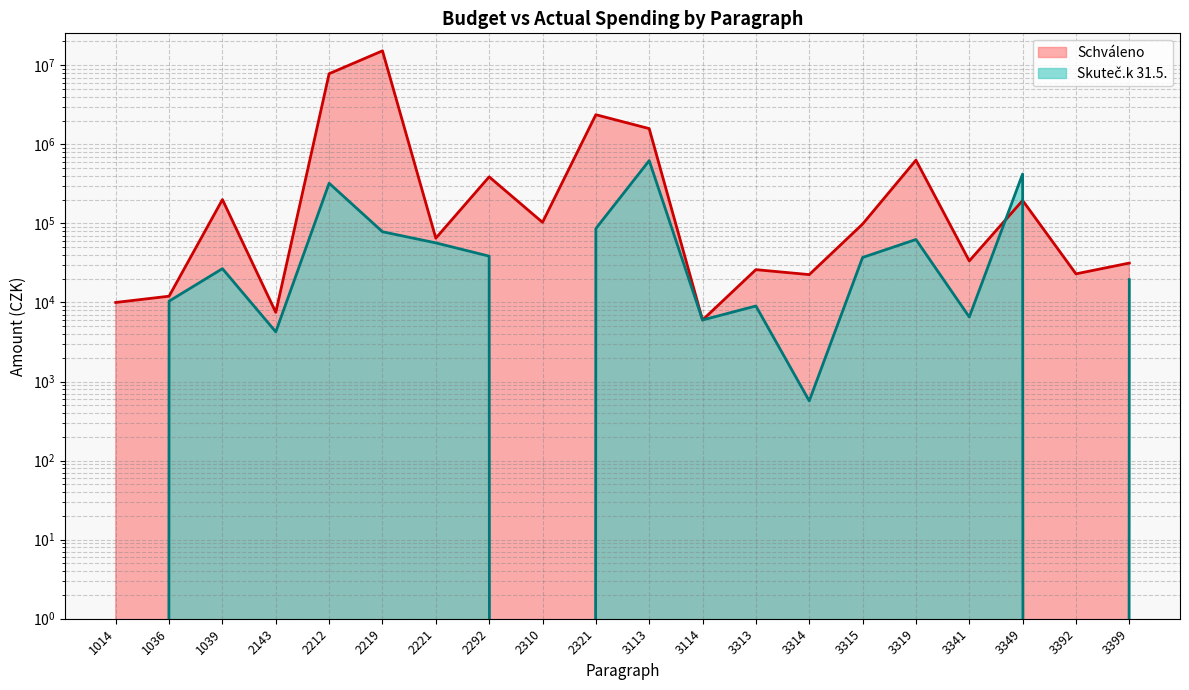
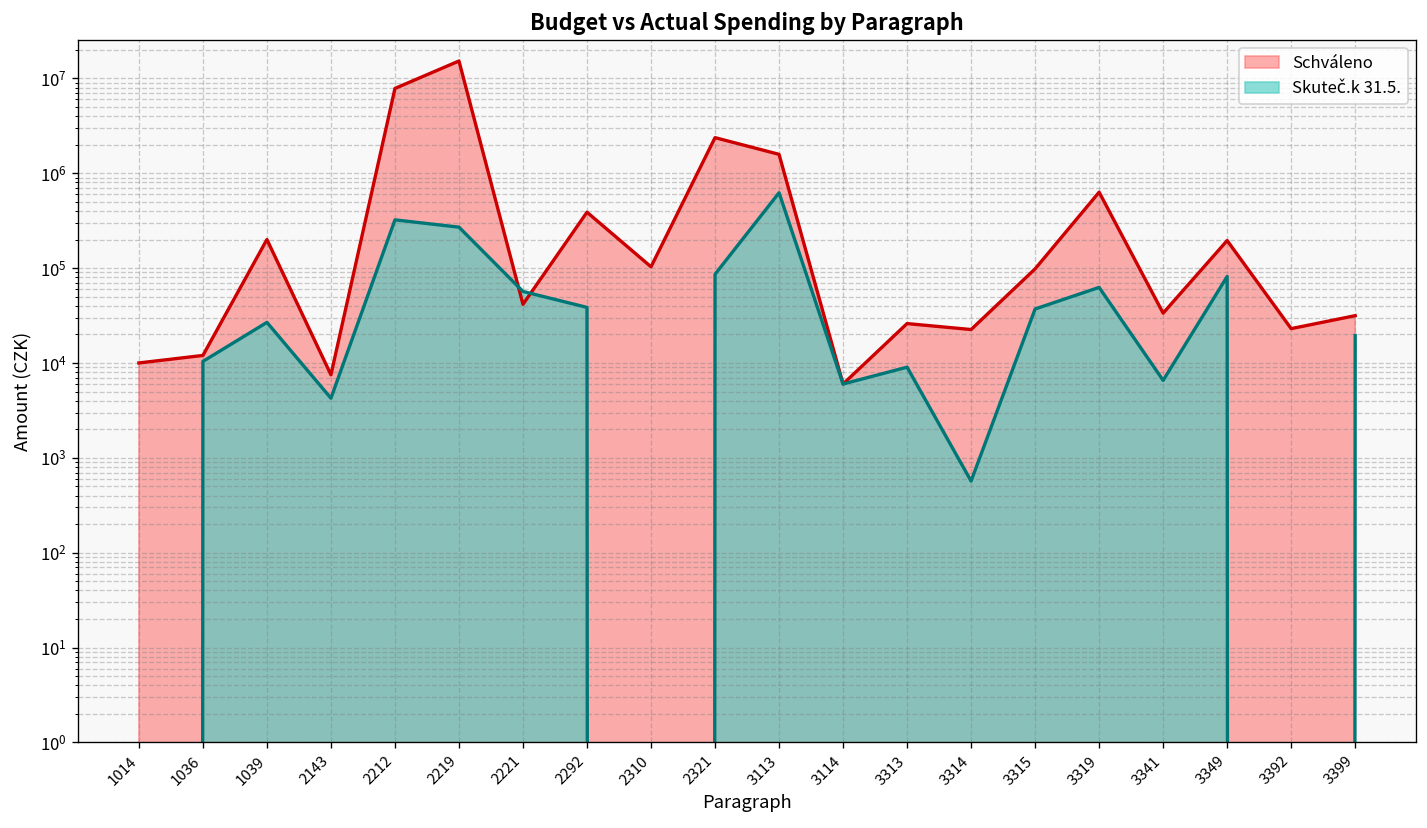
  {
    "Schváleno": {
      "1014": 10000,
      "1036": 12000,
      "1039": 200000,
      "2143": 8000,
      "2212": 8000000,
      "2219": 15000000,
-     "2221": 70000,
+     "2221": 40000,
      "2292": 400000,
      "2310": 100000,
      "2321": 2400000,
      "3113": 1600000,
      "3313": 26000,
      "3314": 23000,
      "3315": 100000,
      "3319": 600000,
      "3341": 34000,
      "3349": 200000,
      "3392": 23000,
      "3399": 32000
    },
    "Skuteč.k 31.5.": {
      "1036": 10000,
      "1039": 27000,
      "2143": 4000,
      "2212": 320000,
-     "2219": 80000,
+     "2219": 270000,
      "2221": 60000,
      "2292": 40000,
      "2321": 90000,
      "3113": 600000,
      "3313": 9000,
      "3314": 600,
      "3315": 40000,
      "3319": 60000,
      "3341": 7000,
-     "3349": 400000,
+     "3349": 80000,
      "3399": 19000
    }
  }
